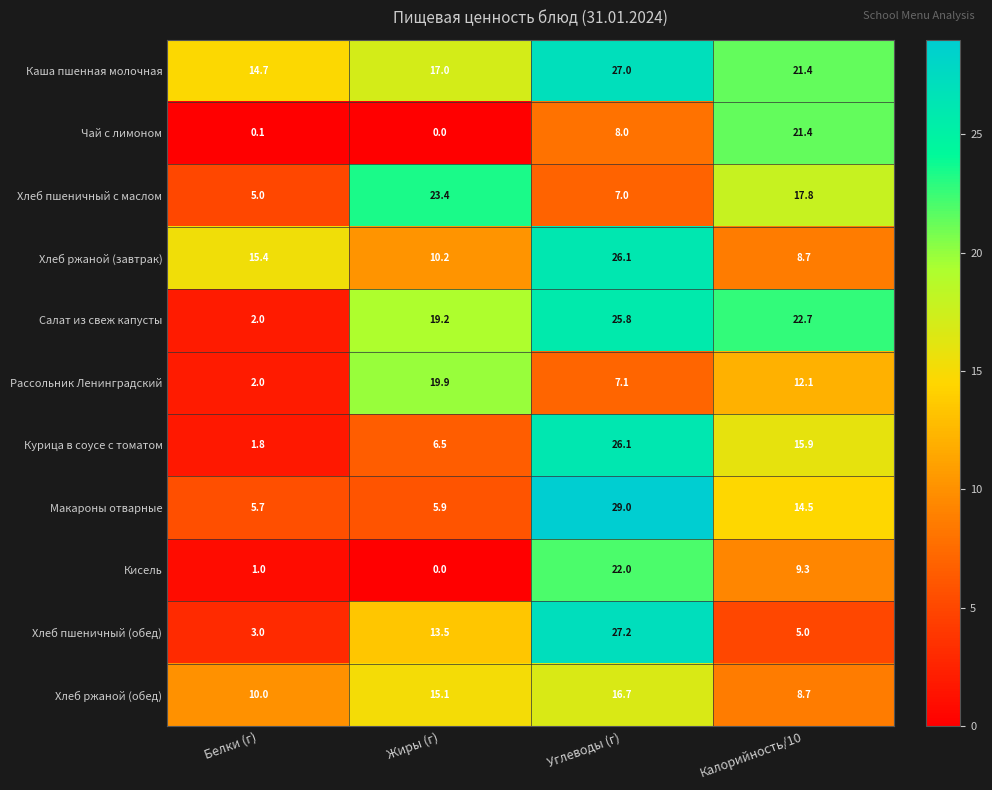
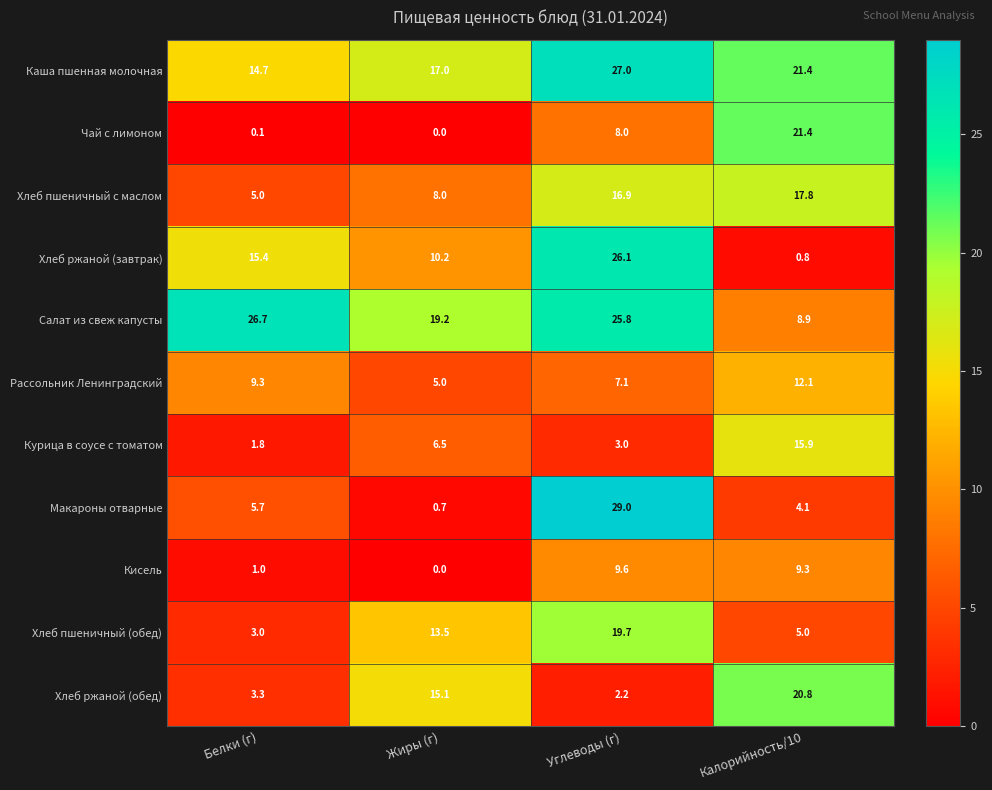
  {
    "Каша пшенная молочная": {
      "Белки (г)": 14.7,
      "Жиры (г)": 17.0,
      "Углеводы (г)": 27.0,
      "Калорийность/10": 21.4
    },
    "Чай с лимоном": {
      "Белки (г)": 0.1,
      "Жиры (г)": 0.0,
      "Углеводы (г)": 8.0,
      "Калорийность/10": 21.4
    },
    "Хлеб пшеничный с маслом": {
      "Белки (г)": 5.0,
-     "Жиры (г)": 23.4,
-     "Углеводы (г)": 7.0,
+     "Жиры (г)": 8.0,
+     "Углеводы (г)": 16.9,
      "Калорийность/10": 17.8
    },
    "Хлеб ржаной (завтрак)": {
      "Белки (г)": 15.4,
      "Жиры (г)": 10.2,
      "Углеводы (г)": 26.1,
-     "Калорийность/10": 8.7
+     "Калорийность/10": 0.8
    },
    "Салат из свеж капусты": {
-     "Белки (г)": 2.0,
+     "Белки (г)": 26.7,
      "Жиры (г)": 19.2,
      "Углеводы (г)": 25.8,
-     "Калорийность/10": 22.7
+     "Калорийность/10": 8.9
    },
    "Рассольник Ленинградский": {
-     "Белки (г)": 2.0,
-     "Жиры (г)": 19.9,
+     "Белки (г)": 9.3,
+     "Жиры (г)": 5.0,
      "Углеводы (г)": 7.1,
      "Калорийность/10": 12.1
    },
    "Курица в соусе с томатом": {
      "Белки (г)": 1.8,
      "Жиры (г)": 6.5,
-     "Углеводы (г)": 26.1,
+     "Углеводы (г)": 3.0,
      "Калорийность/10": 15.9
    },
    "Макароны отварные": {
      "Белки (г)": 5.7,
-     "Жиры (г)": 5.9,
+     "Жиры (г)": 0.7,
      "Углеводы (г)": 29.0,
-     "Калорийность/10": 14.5
+     "Калорийность/10": 4.1
    },
    "Кисель": {
      "Белки (г)": 1.0,
      "Жиры (г)": 0.0,
-     "Углеводы (г)": 22.0,
+     "Углеводы (г)": 9.6,
      "Калорийность/10": 9.3
    },
    "Хлеб пшеничный (обед)": {
      "Белки (г)": 3.0,
      "Жиры (г)": 13.5,
-     "Углеводы (г)": 27.2,
+     "Углеводы (г)": 19.7,
      "Калорийность/10": 5.0
    },
    "Хлеб ржаной (обед)": {
-     "Белки (г)": 10.0,
+     "Белки (г)": 3.3,
      "Жиры (г)": 15.1,
-     "Углеводы (г)": 16.7,
-     "Калорийность/10": 8.7
+     "Углеводы (г)": 2.2,
+     "Калорийность/10": 20.8
    }
  }
